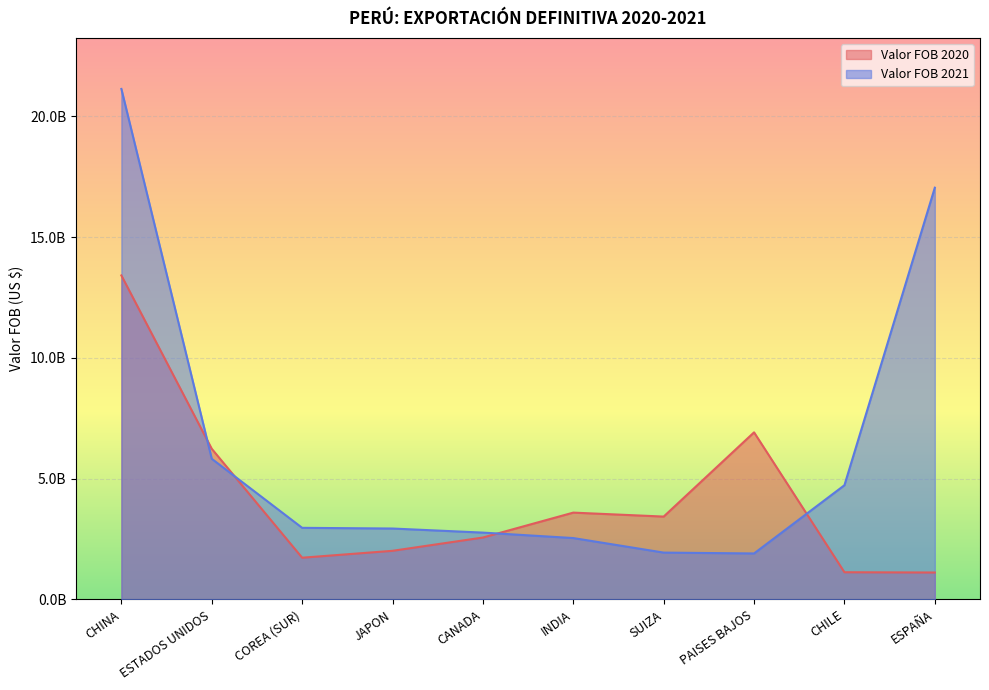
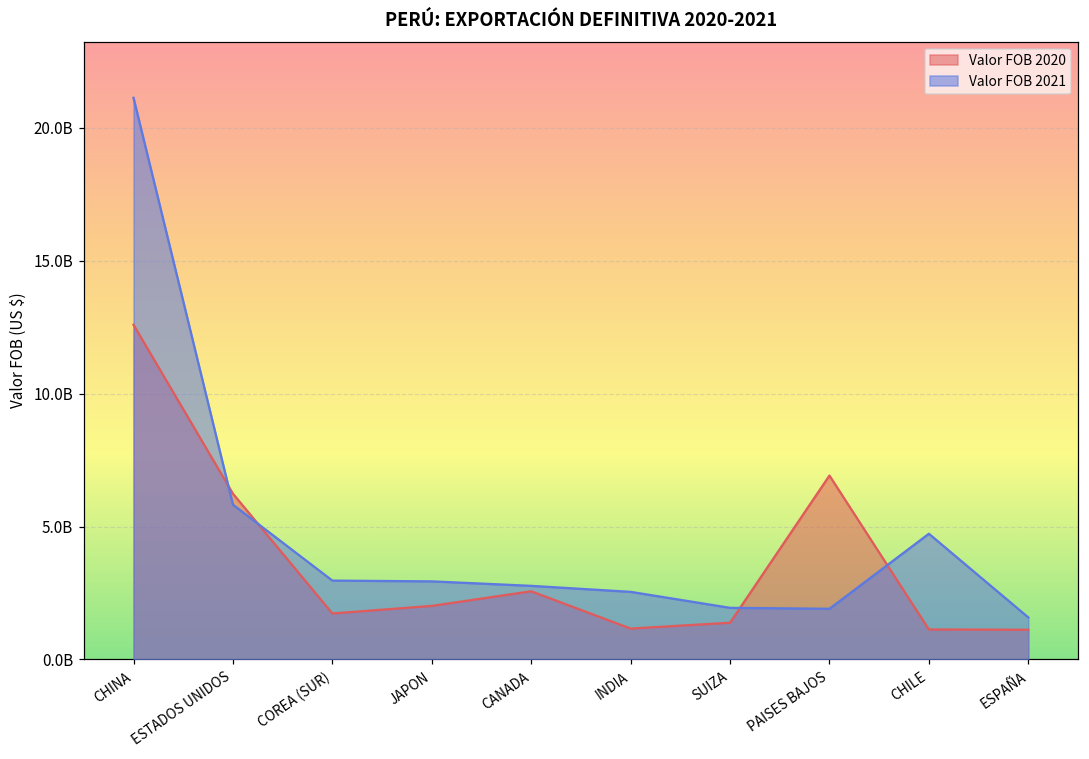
  {
    "Valor FOB 2020": {
-     "CHINA": 13400000000,
+     "CHINA": 12600000000,
      "ESTADOS UNIDOS": 6200000000,
      "COREA (SUR)": 1700000000,
      "JAPON": 2000000000,
      "CANADA": 2600000000,
-     "INDIA": 3600000000,
-     "SUIZA": 3400000000,
+     "INDIA": 1200000000,
+     "SUIZA": 1400000000,
      "PAISES BAJOS": 6900000000,
      "CHILE": 1100000000,
      "ESPAÑA": 1100000000
    },
    "Valor FOB 2021": {
      "CHINA": 21100000000,
      "ESTADOS UNIDOS": 5800000000,
      "COREA (SUR)": 3000000000,
      "JAPON": 2900000000,
      "CANADA": 2800000000,
      "INDIA": 2500000000,
      "SUIZA": 1900000000,
      "PAISES BAJOS": 1900000000,
      "CHILE": 4700000000,
-     "ESPAÑA": 17000000000
+     "ESPAÑA": 1600000000
    }
  }
